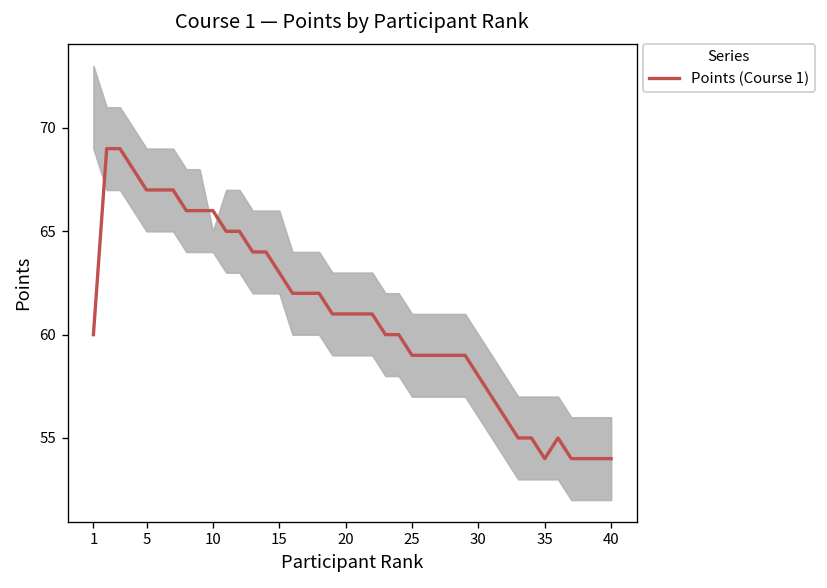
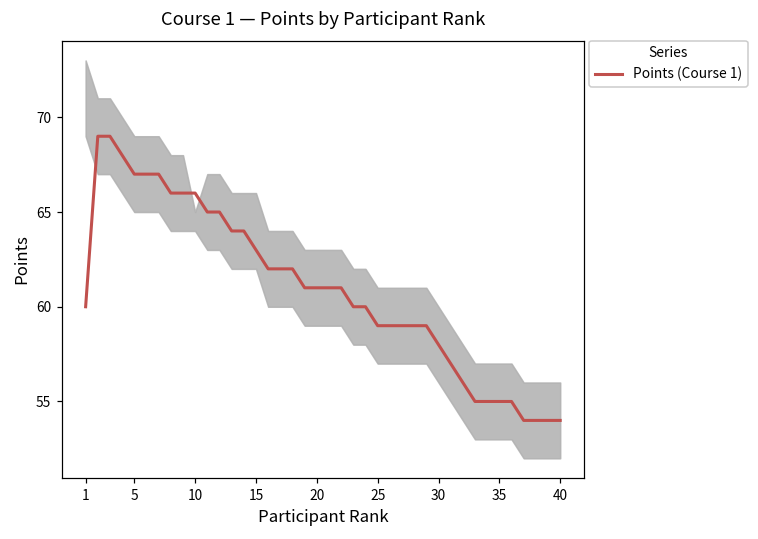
  {
    "Points (Course 1)": {
      "1": 60,
      "5": 67,
      "10": 66,
      "15": 63,
      "20": 61,
      "25": 59,
      "30": 58,
-     "35": 54,
+     "35": 55,
      "40": 54
    }
  }
